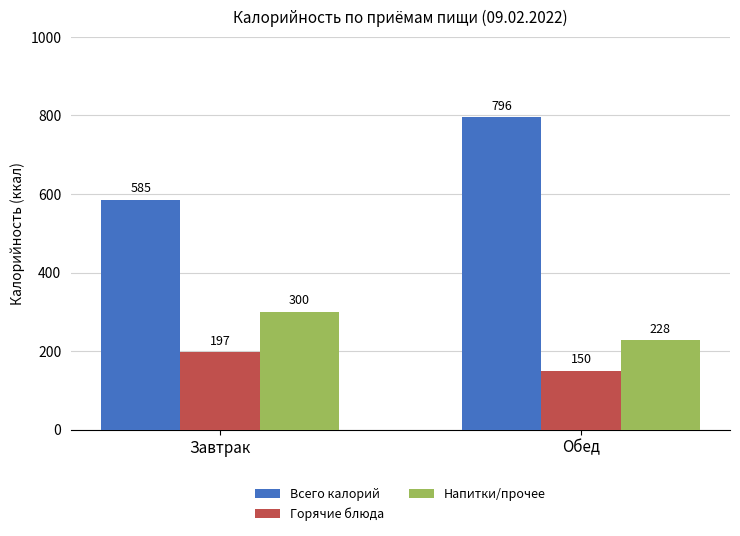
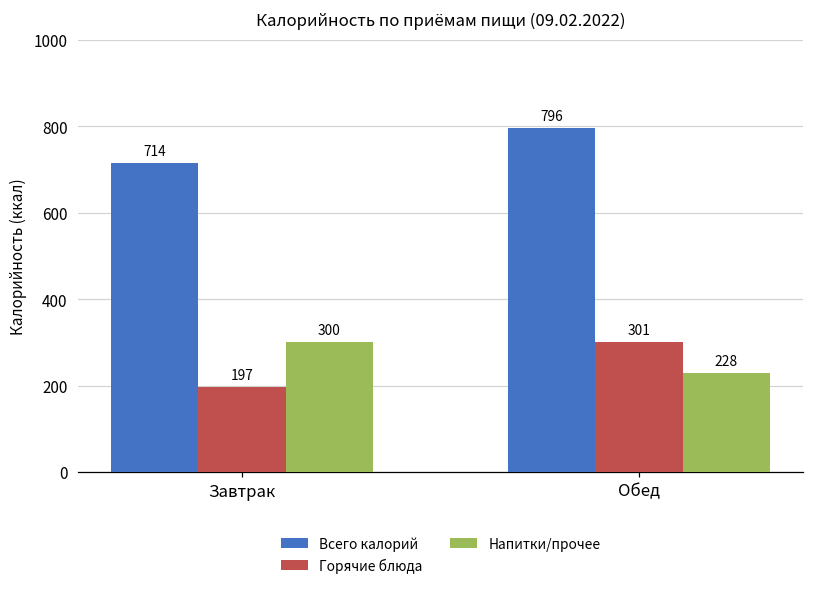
  {
    "Всего калорий": {
-     "Завтрак": 585,
+     "Завтрак": 714,
      "Обед": 796
    },
    "Горячие блюда": {
      "Завтрак": 197,
-     "Обед": 150
+     "Обед": 301
    },
    "Напитки/прочее": {
      "Завтрак": 300,
      "Обед": 228
    }
  }
